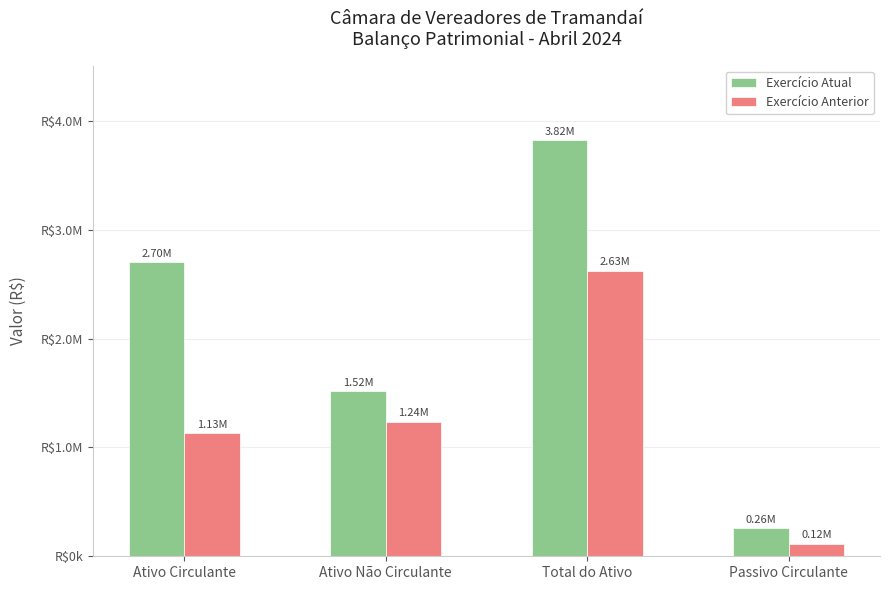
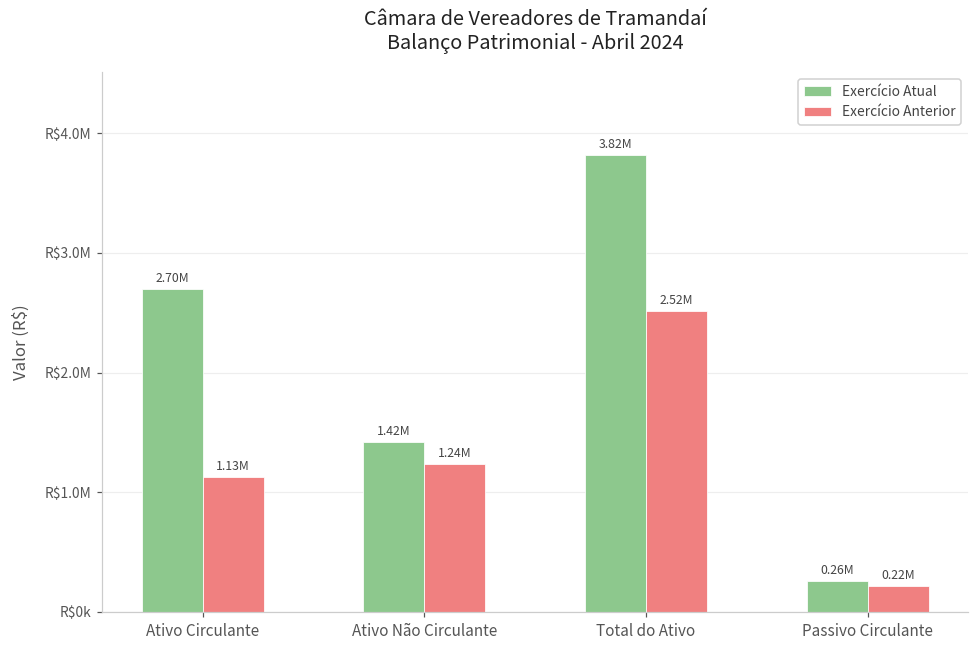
  {
    "Exercício Atual": {
      "Ativo Circulante": "2.70M",
-     "Ativo Não Circulante": "1.52M",
+     "Ativo Não Circulante": "1.42M",
      "Total do Ativo": "3.82M",
      "Passivo Circulante": "0.26M"
    },
    "Exercício Anterior": {
      "Ativo Circulante": "1.13M",
      "Ativo Não Circulante": "1.24M",
-     "Total do Ativo": "2.63M",
-     "Passivo Circulante": "0.12M"
+     "Total do Ativo": "2.52M",
+     "Passivo Circulante": "0.22M"
    }
  }
